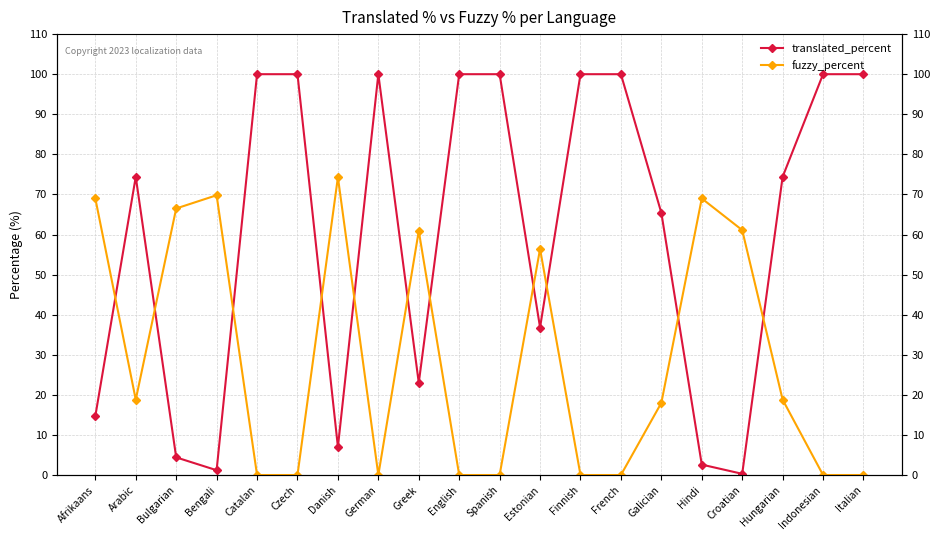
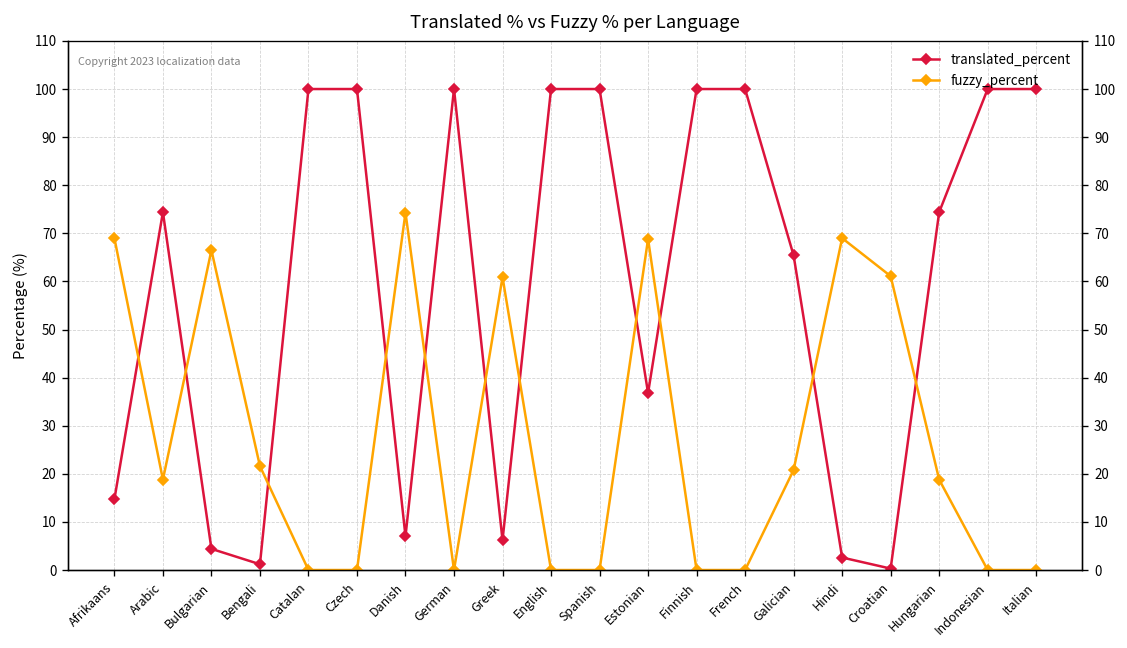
  {
    "translated_percent": {
      "Afrikaans": 15,
      "Arabic": 74,
      "Bulgarian": 4,
      "Bengali": 1,
      "Catalan": 100,
      "Czech": 100,
      "Danish": 7,
      "German": 100,
-     "Greek": 23,
+     "Greek": 6,
      "English": 100,
      "Spanish": 100,
      "Estonian": 37,
      "Finnish": 100,
      "French": 100,
      "Galician": 65,
      "Hindi": 3,
      "Croatian": 0,
      "Hungarian": 74,
      "Indonesian": 100,
      "Italian": 100
    },
    "fuzzy_percent": {
      "Afrikaans": 69,
      "Arabic": 19,
      "Bulgarian": 67,
-     "Bengali": 70,
+     "Bengali": 22,
      "Catalan": 0,
      "Czech": 0,
      "Danish": 74,
      "German": 0,
      "Greek": 61,
      "English": 0,
      "Spanish": 0,
-     "Estonian": 56,
+     "Estonian": 69,
      "Finnish": 0,
      "French": 0,
-     "Galician": 18,
+     "Galician": 21,
      "Hindi": 69,
      "Croatian": 61,
      "Hungarian": 19,
      "Indonesian": 0,
      "Italian": 0
    }
  }
